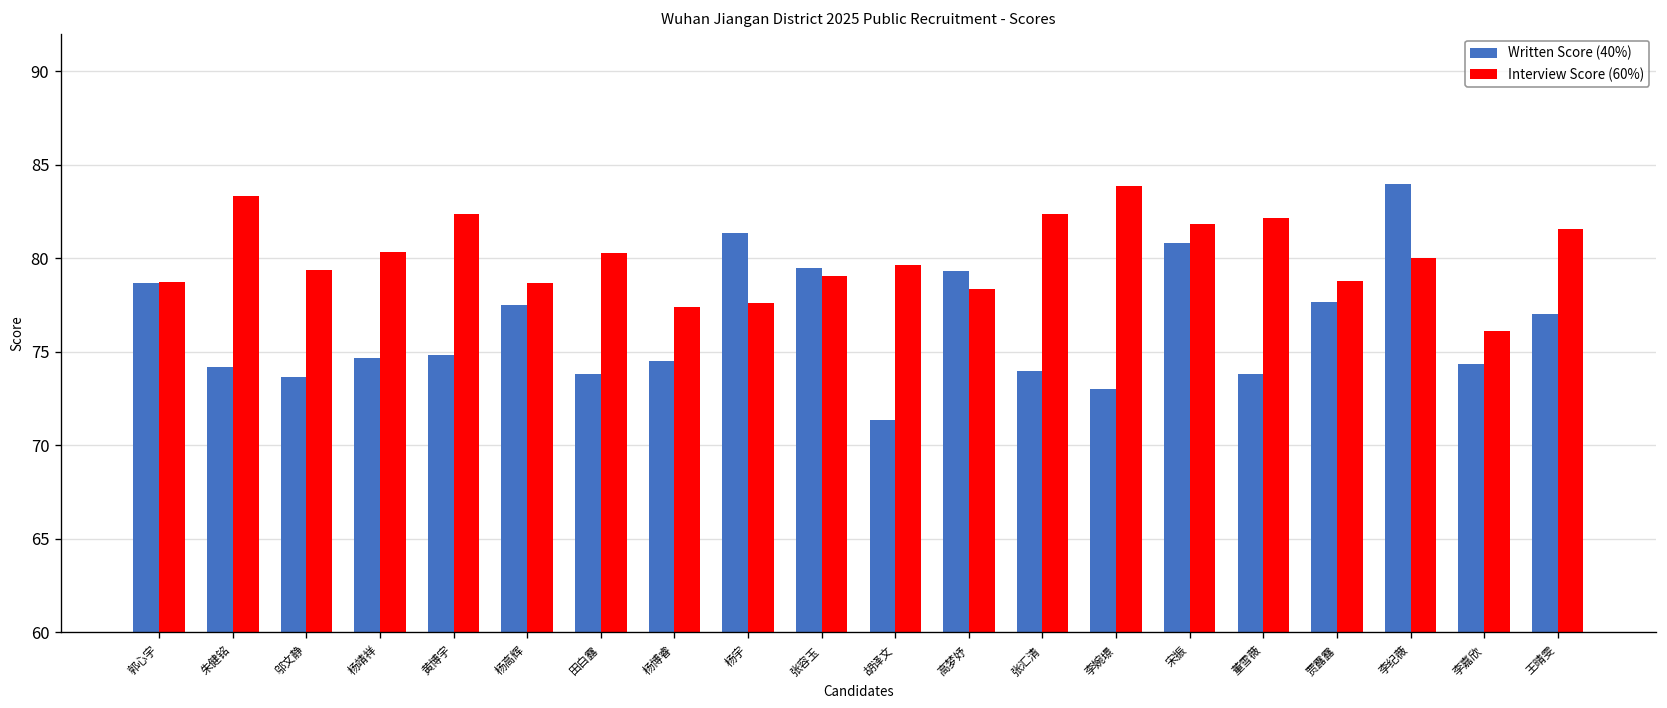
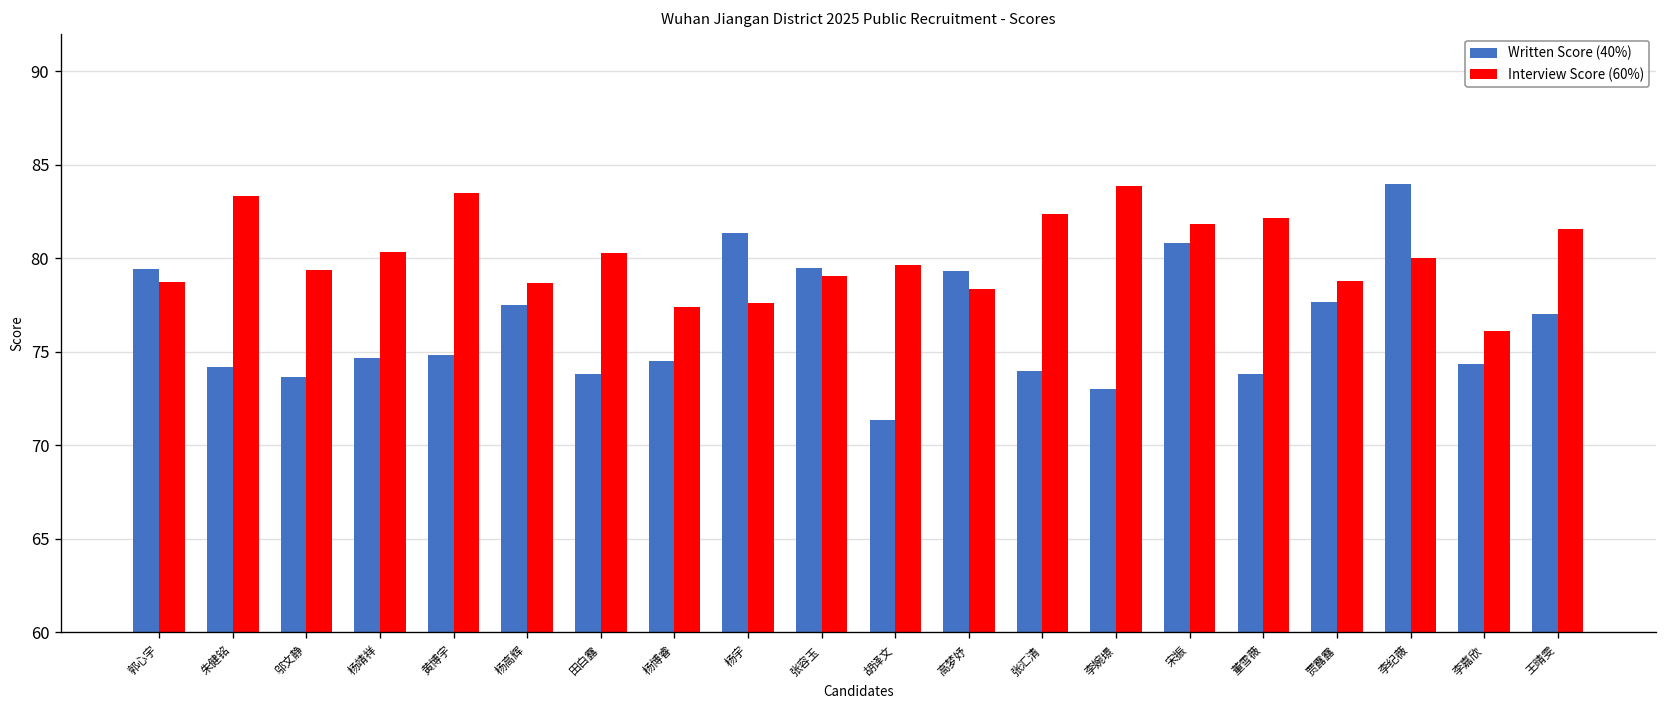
  {
    "Written Score (40%)": {
-     "郭心宇": 78.7,
+     "郭心宇": 79.4,
      "朱健铭": 74.2,
      "邬文静": 73.7,
      "杨靖祥": 74.7,
      "黄博宇": 74.8,
      "杨高辉": 77.5,
      "田白露": 73.8,
      "杨博睿": 74.5,
      "杨宇": 81.3,
      "张容玉": 79.5,
      "胡译文": 71.3,
      "高梦妤": 79.3,
      "张汇清": 74.0,
      "李婉璟": 73.0,
      "宋振": 80.8,
      "董雪薇": 73.8,
      "贾露露": 77.7,
      "李纪薇": 84.0,
      "李嘉欣": 74.3,
      "王晴雯": 77.0
    },
    "Interview Score (60%)": {
      "郭心宇": 78.7,
      "朱健铭": 83.3,
      "邬文静": 79.4,
      "杨靖祥": 80.4,
-     "黄博宇": 82.4,
+     "黄博宇": 83.5,
      "杨高辉": 78.7,
      "田白露": 80.3,
      "杨博睿": 77.4,
      "杨宇": 77.6,
      "张容玉": 79.1,
      "胡译文": 79.6,
      "高梦妤": 78.3,
      "张汇清": 82.4,
      "李婉璟": 83.9,
      "宋振": 81.9,
      "董雪薇": 82.2,
      "贾露露": 78.8,
      "李纪薇": 80.0,
      "李嘉欣": 76.1,
      "王晴雯": 81.6
    }
  }
